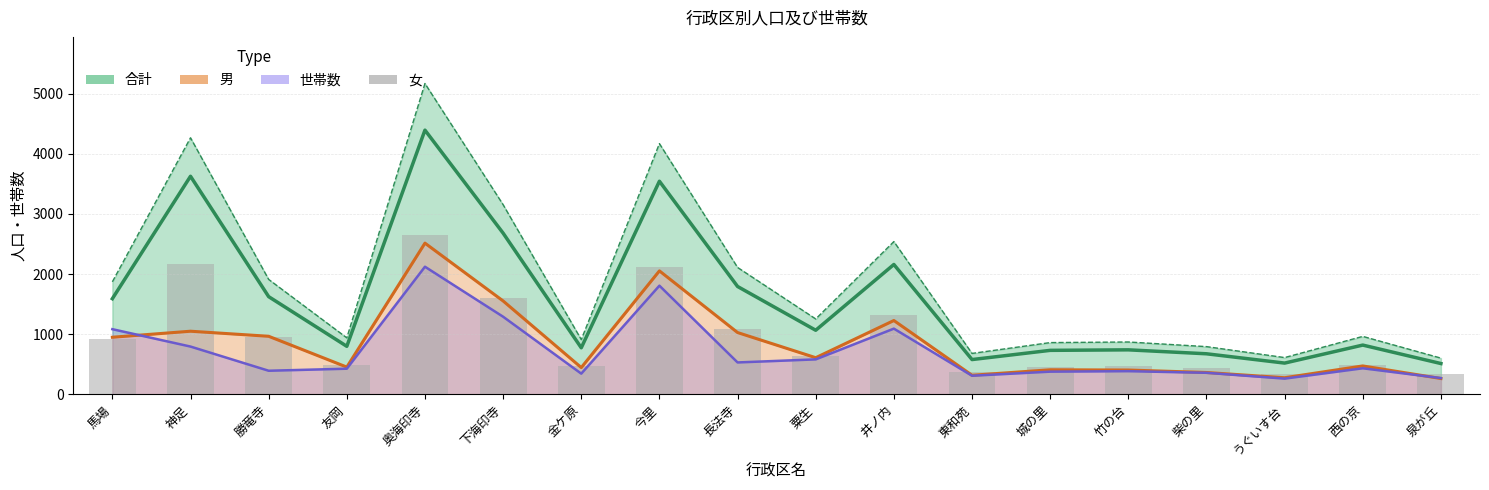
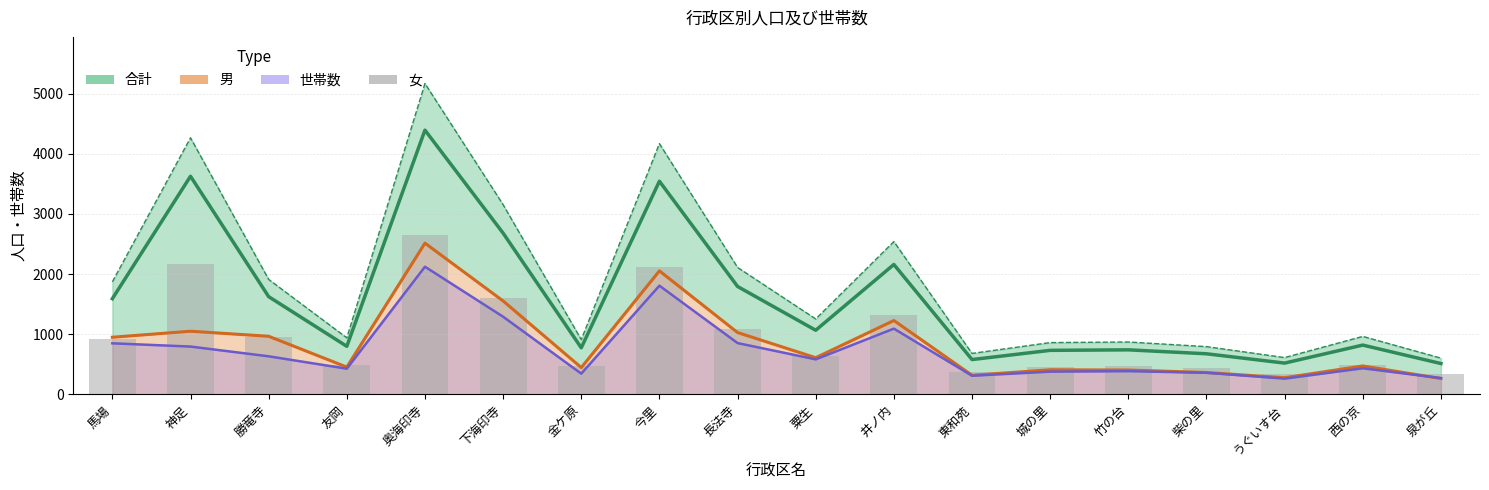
  {
    "男": {
      "馬場": 900,
      "神足": 1000,
      "勝竜寺": 1000,
      "奥海印寺": 2500,
      "下海印寺": 1600,
      "金ケ原": 400,
      "今里": 2100,
      "長法寺": 1000,
      "井ノ内": 1200
    },
    "世帯数": {
-     "馬場": 1100,
+     "馬場": 800,
      "神足": 800,
-     "勝竜寺": 400,
+     "勝竜寺": 600,
      "奥海印寺": 2100,
      "下海印寺": 1300,
      "金ケ原": 300,
      "今里": 1800,
-     "長法寺": 500,
+     "長法寺": 900,
      "井ノ内": 1100
    }
  }
